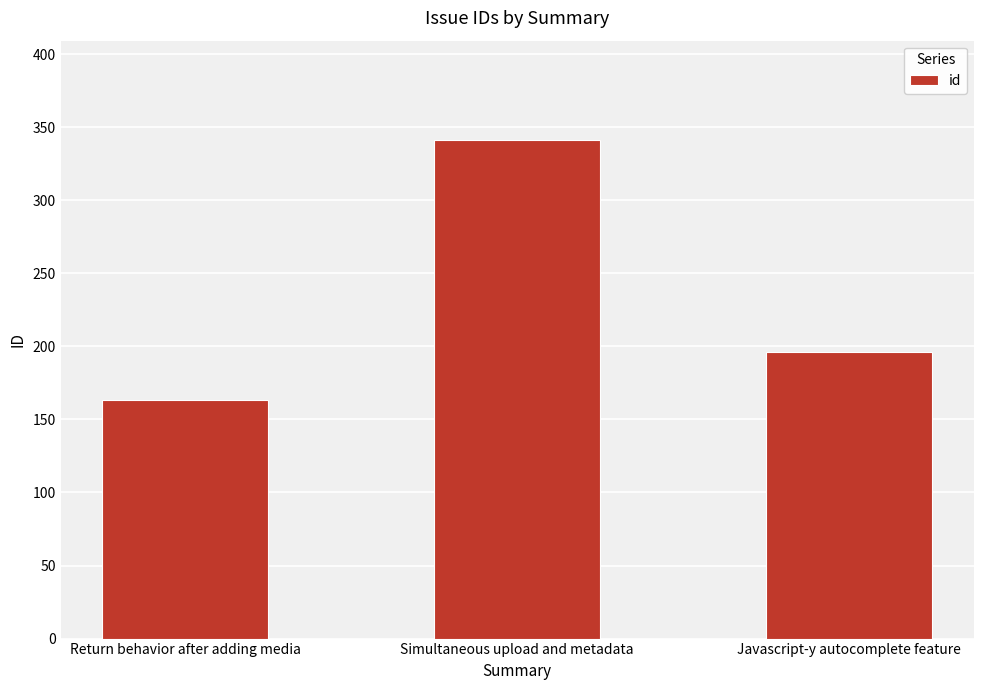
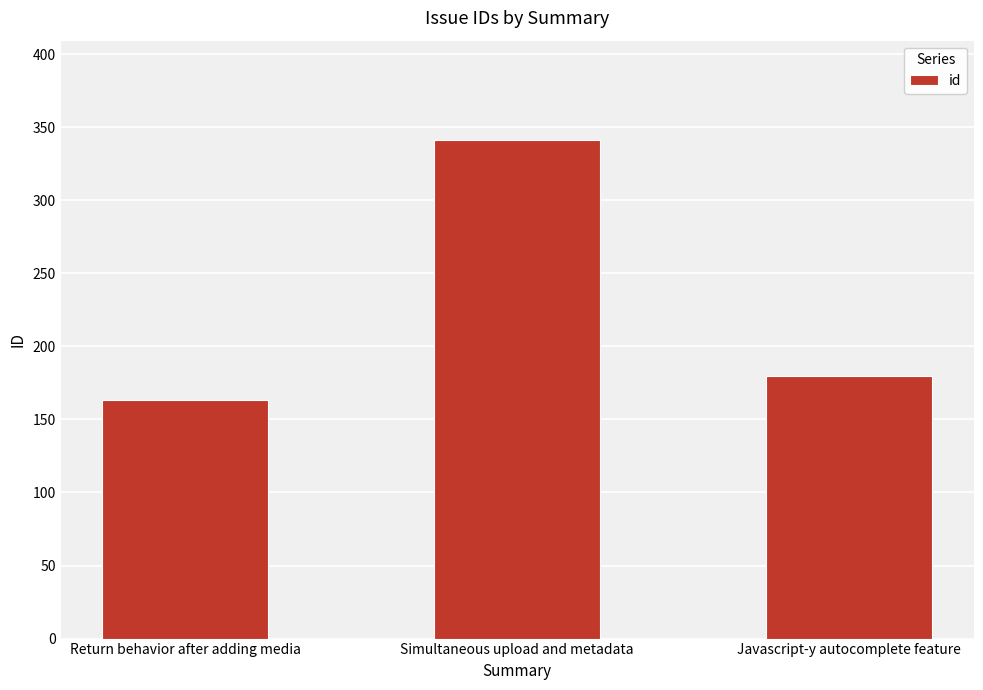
  {
    "Return behavior after adding media": 163,
    "Simultaneous upload and metadata": 341,
-   "Javascript-y autocomplete feature": 196
+   "Javascript-y autocomplete feature": 180
  }
